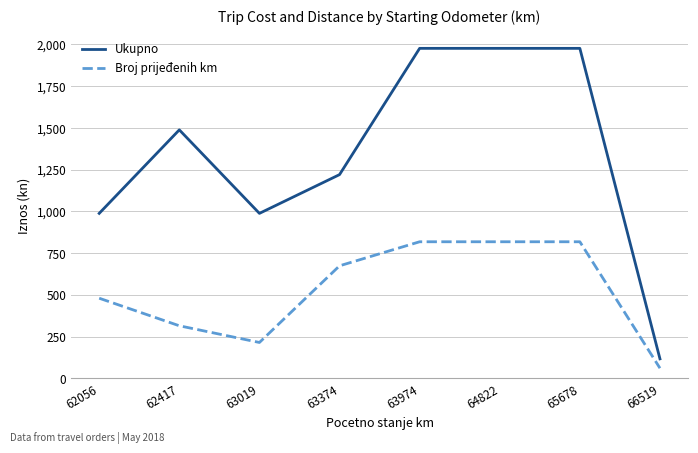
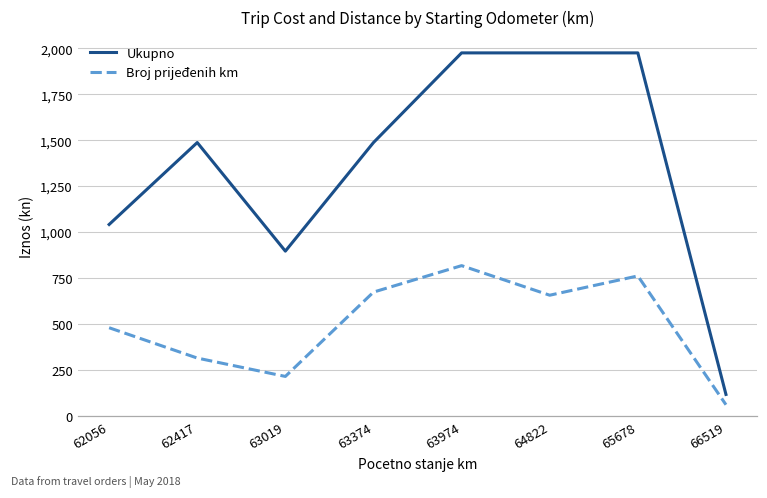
  {
    "Ukupno": {
-     "62056": "990",
+     "62056": "1,040",
      "62417": "1,490",
-     "63019": "990",
-     "63374": "1,220",
+     "63019": "900",
+     "63374": "1,490",
      "63974": "1,980",
      "64822": "1,980",
      "65678": "1,980",
      "66519": "120"
    },
    "Broj prijeđenih km": {
      "62056": "480",
      "62417": "320",
      "63019": "220",
      "63374": "670",
      "63974": "820",
-     "64822": "820",
-     "65678": "820",
+     "64822": "660",
+     "65678": "760",
      "66519": "60"
    }
  }
